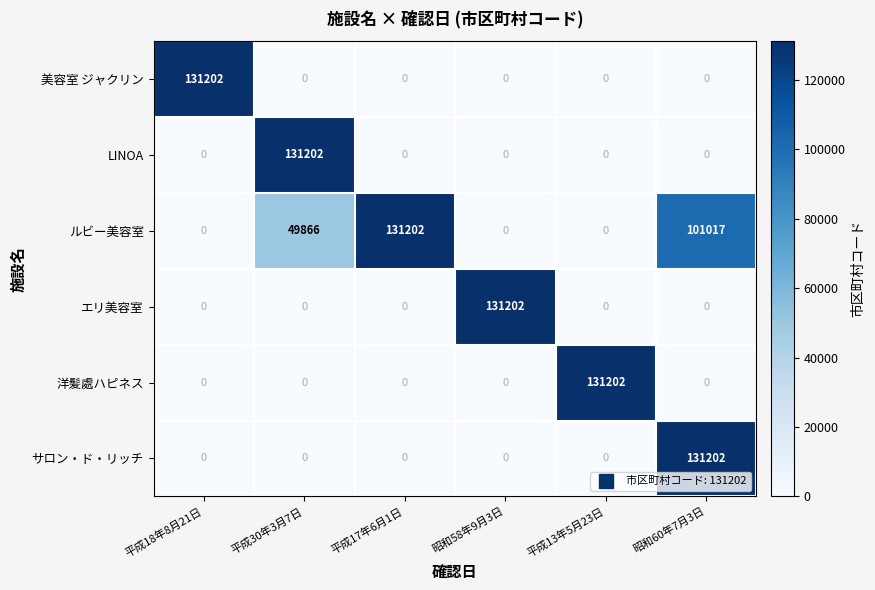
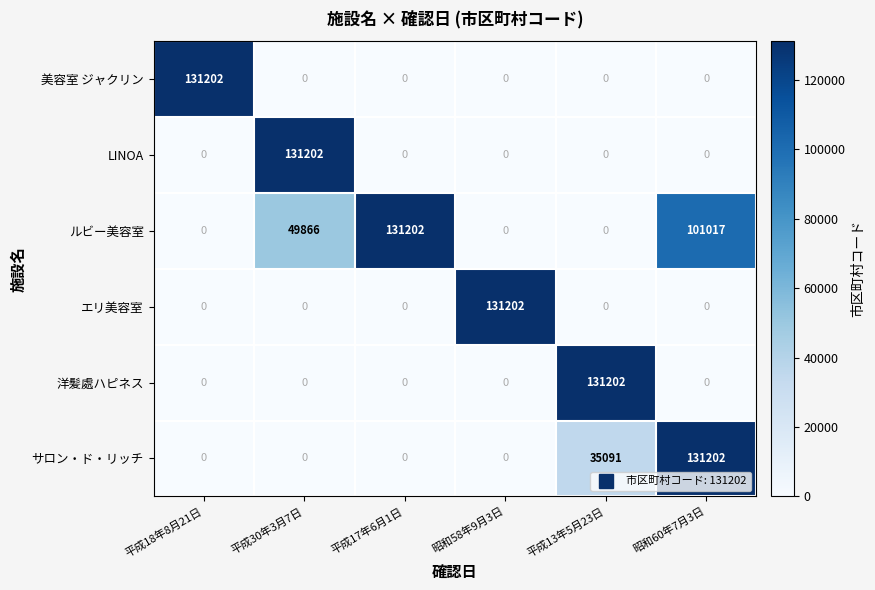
  {
    "美容室 ジャクリン": {
      "平成18年8月21日": 131202,
      "平成30年3月7日": 0,
      "平成17年6月1日": 0,
      "昭和58年9月3日": 0,
      "平成13年5月23日": 0,
      "昭和60年7月3日": 0
    },
    "LINOA": {
      "平成18年8月21日": 0,
      "平成30年3月7日": 131202,
      "平成17年6月1日": 0,
      "昭和58年9月3日": 0,
      "平成13年5月23日": 0,
      "昭和60年7月3日": 0
    },
    "ルビー美容室": {
      "平成18年8月21日": 0,
      "平成30年3月7日": 49866,
      "平成17年6月1日": 131202,
      "昭和58年9月3日": 0,
      "平成13年5月23日": 0,
      "昭和60年7月3日": 101017
    },
    "エリ美容室": {
      "平成18年8月21日": 0,
      "平成30年3月7日": 0,
      "平成17年6月1日": 0,
      "昭和58年9月3日": 131202,
      "平成13年5月23日": 0,
      "昭和60年7月3日": 0
    },
    "洋髪處ハピネス": {
      "平成18年8月21日": 0,
      "平成30年3月7日": 0,
      "平成17年6月1日": 0,
      "昭和58年9月3日": 0,
      "平成13年5月23日": 131202,
      "昭和60年7月3日": 0
    },
    "サロン・ド・リッチ": {
      "平成18年8月21日": 0,
      "平成30年3月7日": 0,
      "平成17年6月1日": 0,
      "昭和58年9月3日": 0,
-     "平成13年5月23日": 0,
+     "平成13年5月23日": 35091,
      "昭和60年7月3日": 131202
    }
  }
